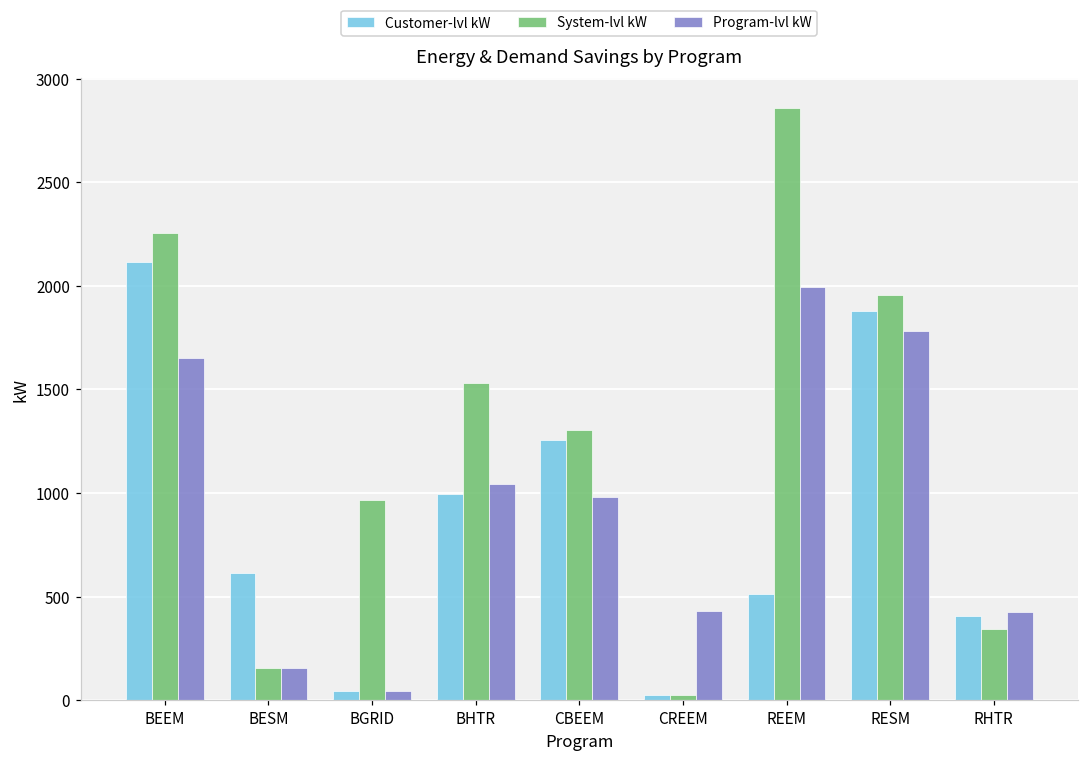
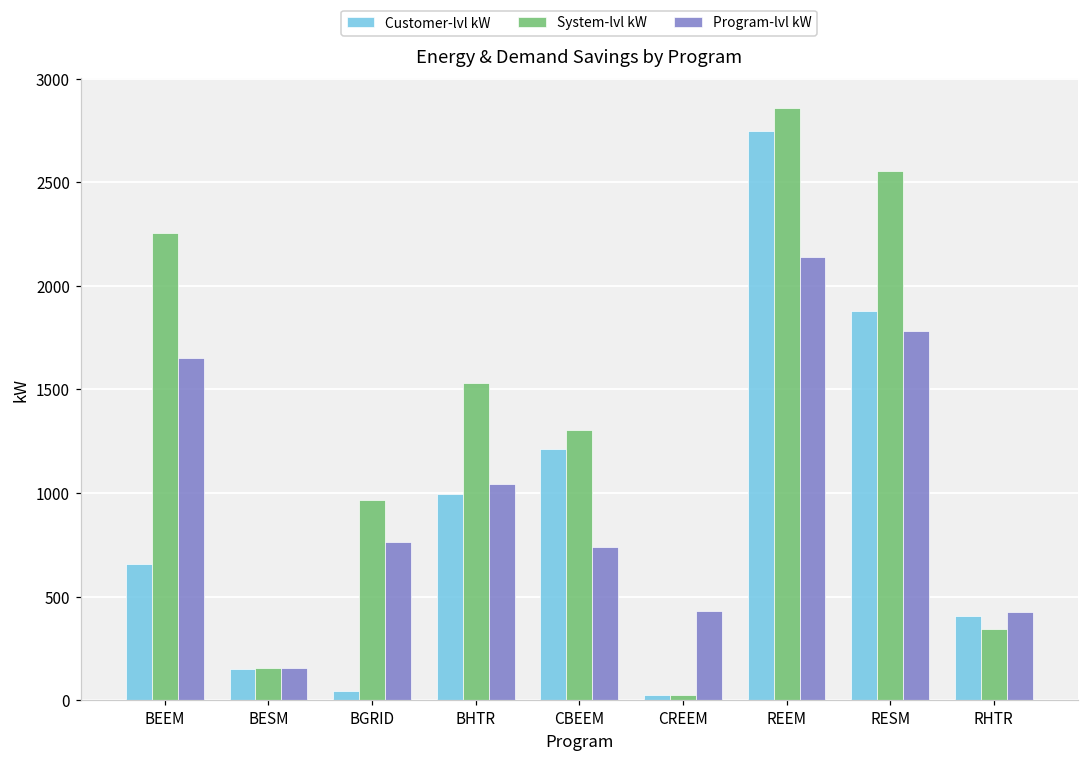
  {
    "Customer-lvl kW": {
-     "BEEM": 2120,
-     "BESM": 610,
+     "BEEM": 660,
+     "BESM": 150,
      "BGRID": 40,
      "BHTR": 990,
-     "CBEEM": 1250,
+     "CBEEM": 1210,
      "CREEM": 20,
-     "REEM": 510,
+     "REEM": 2750,
      "RESM": 1880,
      "RHTR": 410
    },
    "System-lvl kW": {
      "BEEM": 2250,
      "BESM": 160,
      "BGRID": 970,
      "BHTR": 1530,
      "CBEEM": 1310,
      "CREEM": 20,
      "REEM": 2860,
-     "RESM": 1960,
+     "RESM": 2560,
      "RHTR": 340
    },
    "Program-lvl kW": {
      "BEEM": 1650,
      "BESM": 150,
-     "BGRID": 50,
+     "BGRID": 760,
      "BHTR": 1040,
-     "CBEEM": 980,
+     "CBEEM": 740,
      "CREEM": 430,
-     "REEM": 1990,
+     "REEM": 2140,
      "RESM": 1780,
      "RHTR": 430
    }
  }
